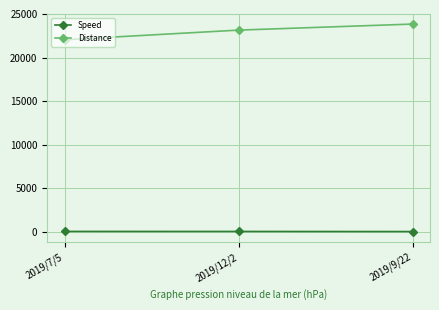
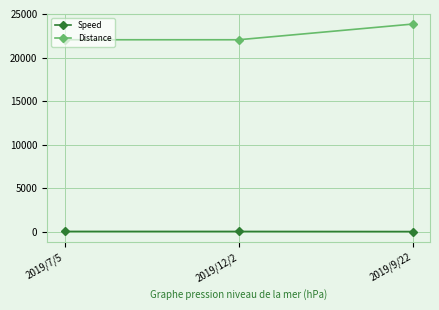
  {
    "Speed": {
      "2019/7/5": 0,
      "2019/12/2": 0,
      "2019/9/22": 0
    },
    "Distance": {
-     "2019/12/2": 23000,
+     "2019/12/2": 22000,
      "2019/9/22": 24000
    }
  }
